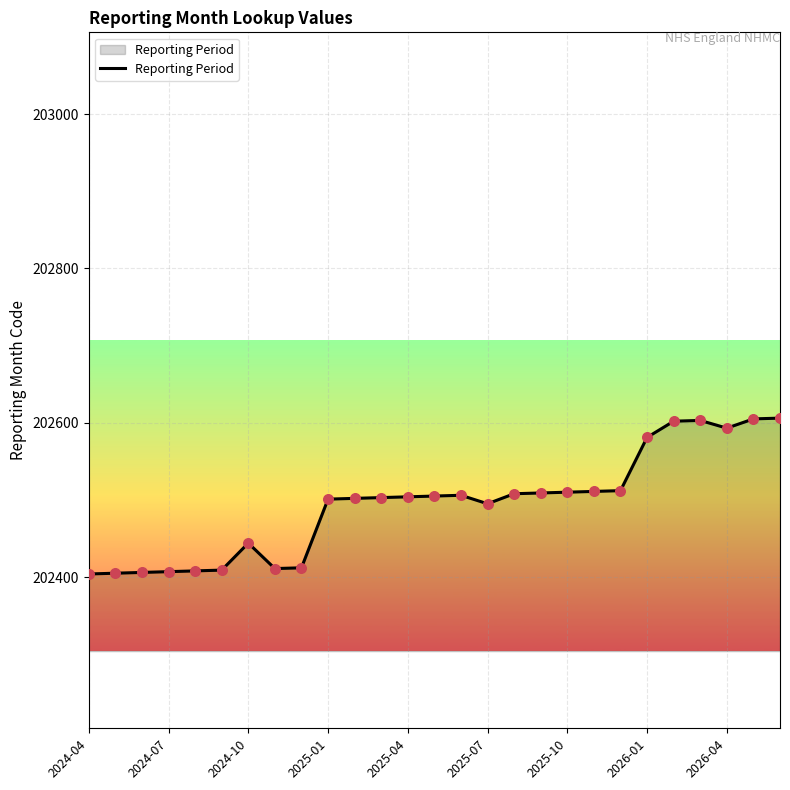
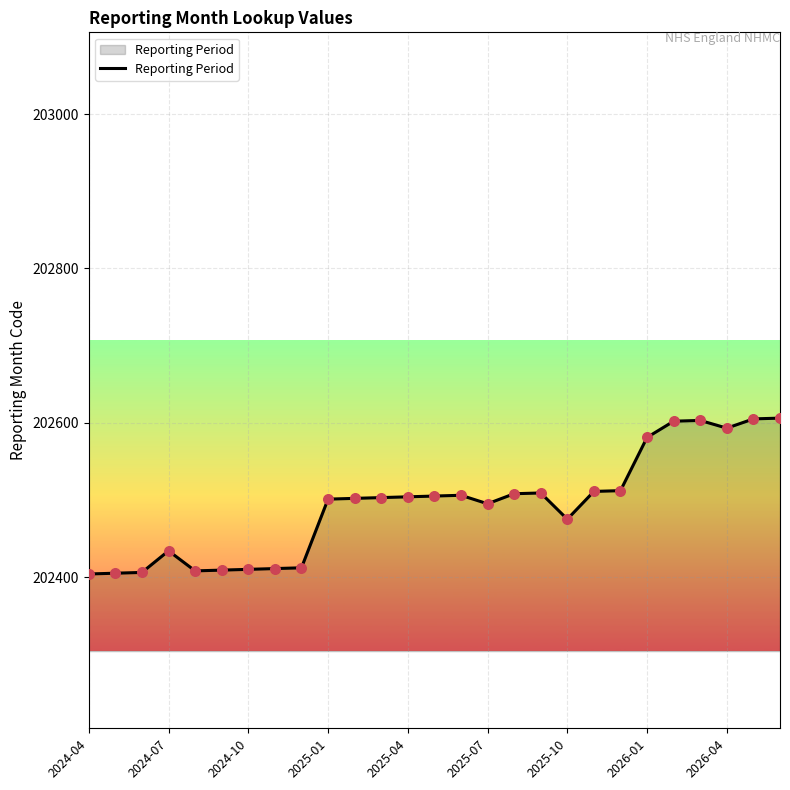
  {
    "2024-04": 202400,
-   "2024-07": 202410,
-   "2024-10": 202440,
+   "2024-07": 202430,
+   "2024-10": 202410,
    "2025-01": 202500,
    "2025-04": 202500,
    "2025-07": 202500,
-   "2025-10": 202510,
+   "2025-10": 202480,
    "2026-01": 202580,
    "2026-04": 202590
  }
